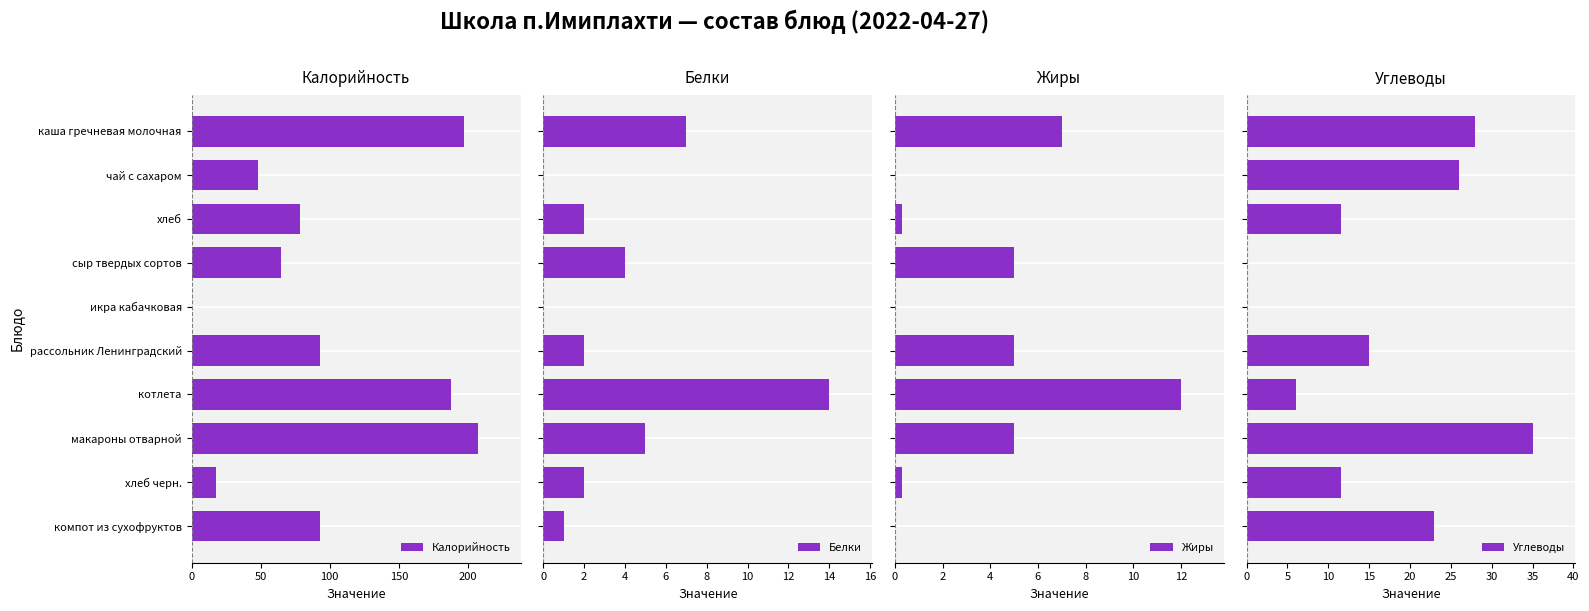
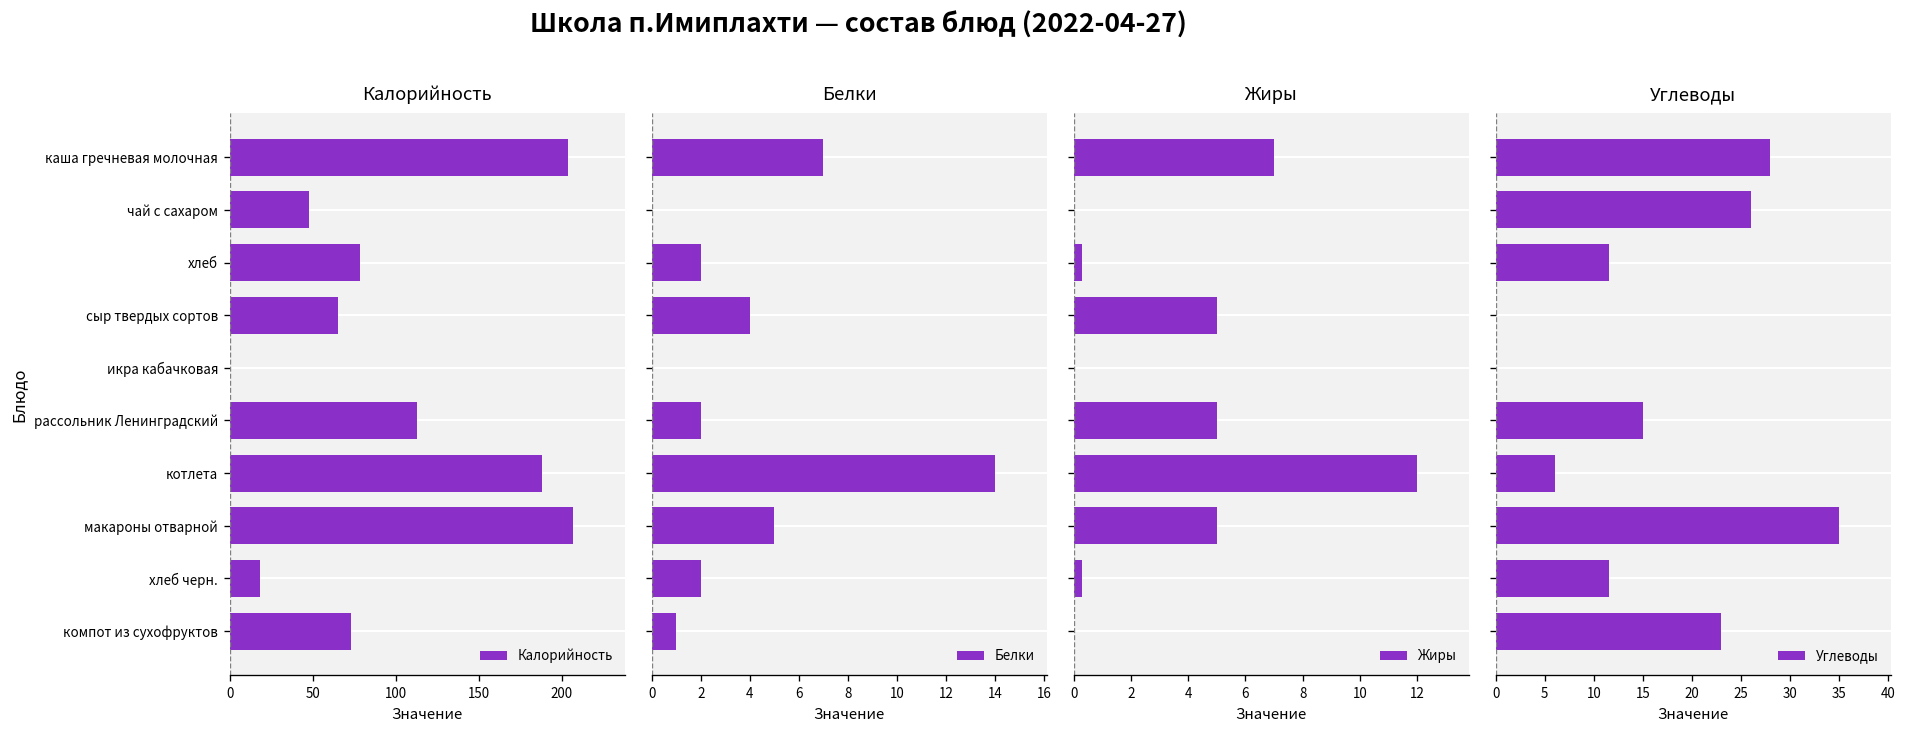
  {
    "Калорийность": {
-     "каша гречневая молочная": 197,
+     "каша гречневая молочная": 204,
      "чай с сахаром": 48,
      "хлеб": 79,
      "сыр твердых сортов": 65,
      "икра кабачковая": 0,
-     "рассольник Ленинградский": 93,
+     "рассольник Ленинградский": 113,
      "котлета": 188,
      "макароны отварной": 207,
      "хлеб черн.": 18,
-     "компот из сухофруктов": 93
+     "компот из сухофруктов": 73
    }
  }
